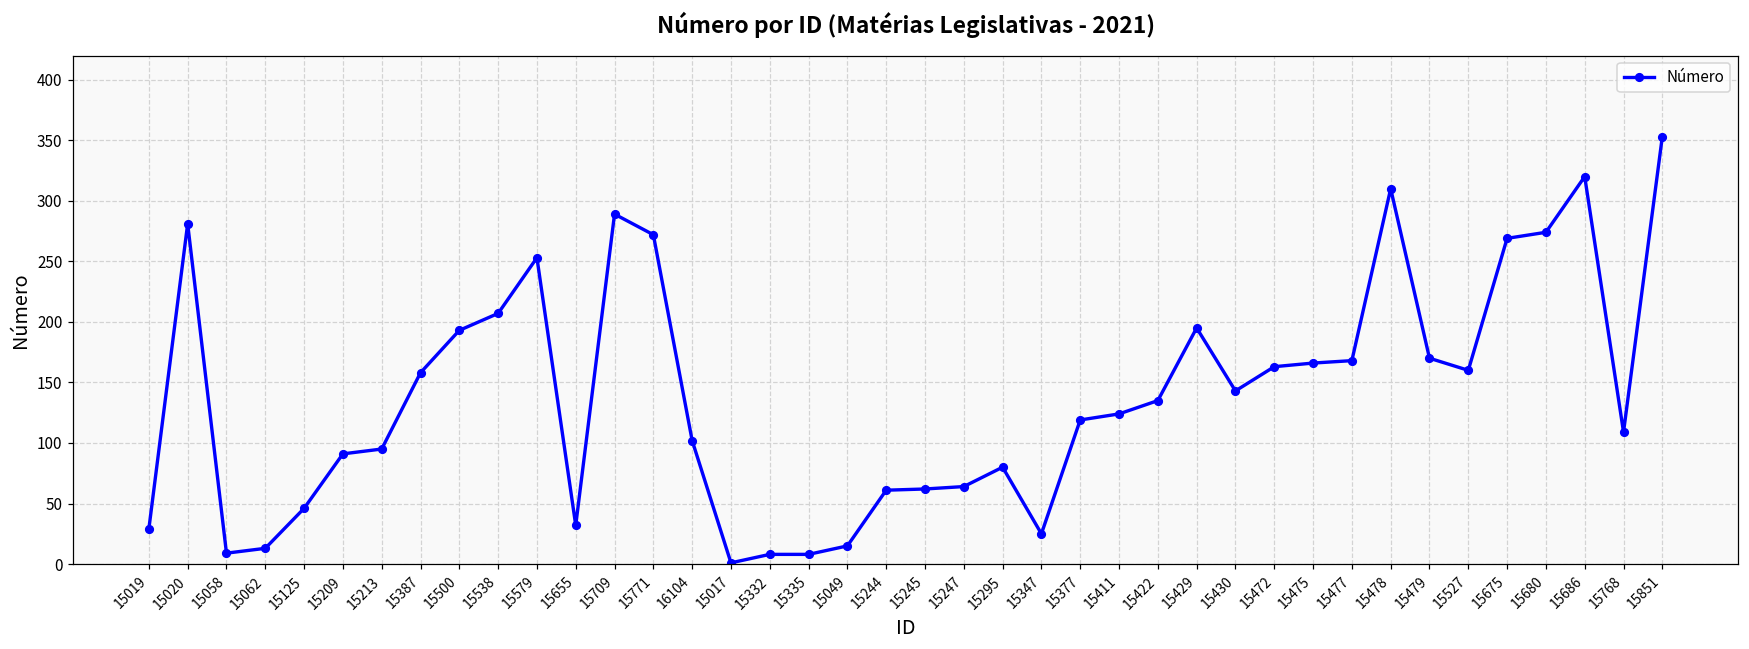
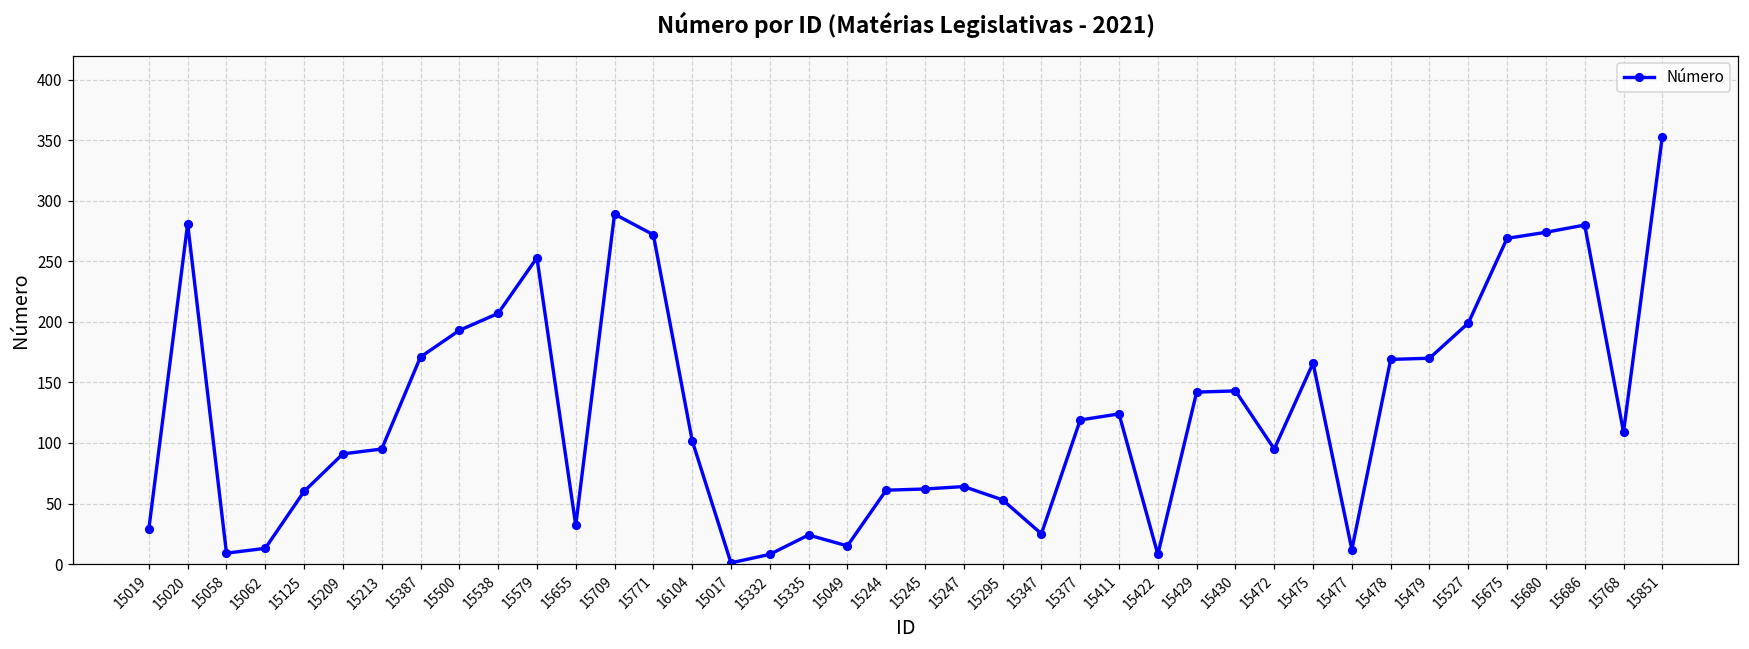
  {
    "15019": 29,
    "15020": 281,
    "15058": 9,
    "15062": 13,
-   "15125": 46,
+   "15125": 60,
    "15209": 91,
    "15213": 95,
-   "15387": 158,
+   "15387": 171,
    "15500": 193,
    "15538": 207,
    "15579": 253,
    "15655": 32,
    "15709": 289,
    "15771": 272,
    "16104": 102,
    "15017": 1,
    "15332": 8,
-   "15335": 8,
+   "15335": 24,
    "15049": 15,
    "15244": 61,
    "15245": 62,
    "15247": 64,
-   "15295": 80,
+   "15295": 53,
    "15347": 25,
    "15377": 119,
    "15411": 124,
-   "15422": 135,
-   "15429": 195,
+   "15422": 8,
+   "15429": 142,
    "15430": 143,
-   "15472": 163,
+   "15472": 95,
    "15475": 166,
-   "15477": 168,
-   "15478": 310,
+   "15477": 12,
+   "15478": 169,
    "15479": 170,
-   "15527": 160,
+   "15527": 199,
    "15675": 269,
    "15680": 274,
-   "15686": 320,
+   "15686": 280,
    "15768": 109,
    "15851": 353
  }
